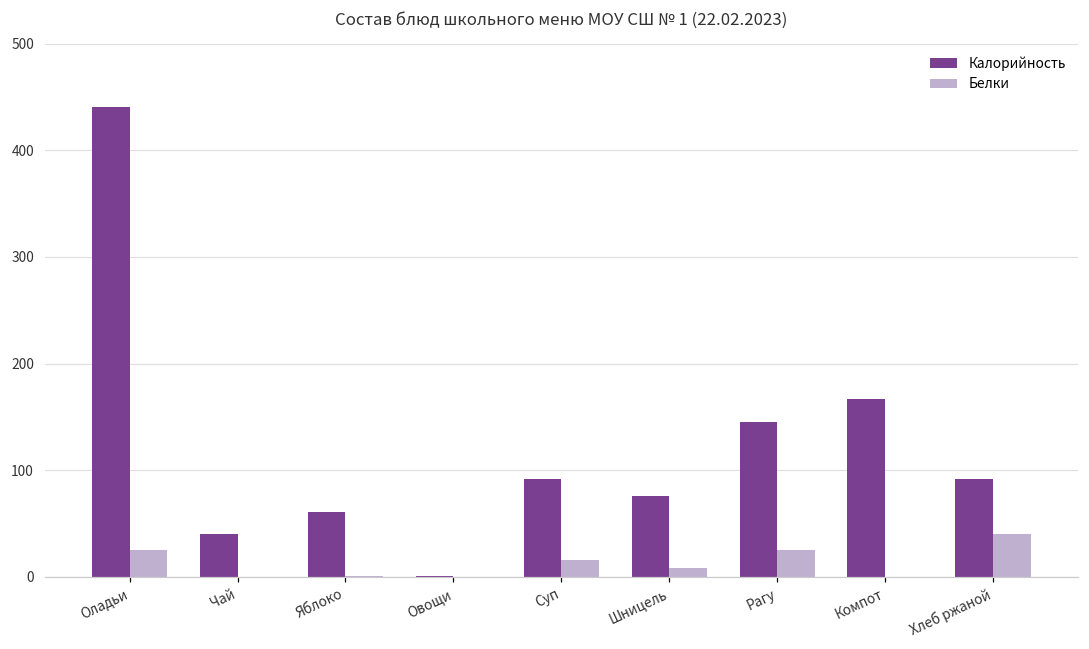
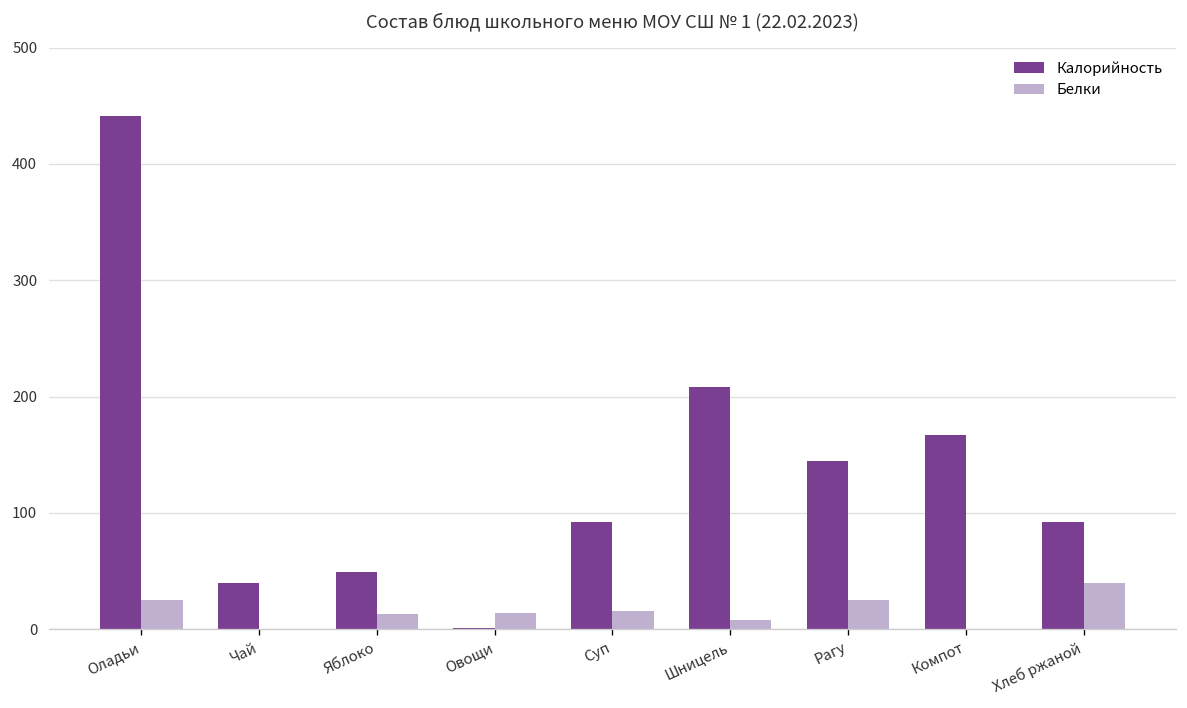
  {
    "Калорийность": {
      "Оладьи": 440,
      "Чай": 40,
-     "Яблоко": 60,
+     "Яблоко": 50,
      "Суп": 90,
-     "Шницель": 80,
+     "Шницель": 210,
      "Рагу": 150,
      "Компот": 170,
      "Хлеб ржаной": 90
    },
    "Белки": {
      "Оладьи": 30,
      "Чай": 0,
-     "Яблоко": 0,
-     "Овощи": 0,
+     "Яблоко": 10,
+     "Овощи": 10,
      "Суп": 20,
      "Шницель": 10,
      "Рагу": 30,
      "Компот": 0,
      "Хлеб ржаной": 40
    }
  }
